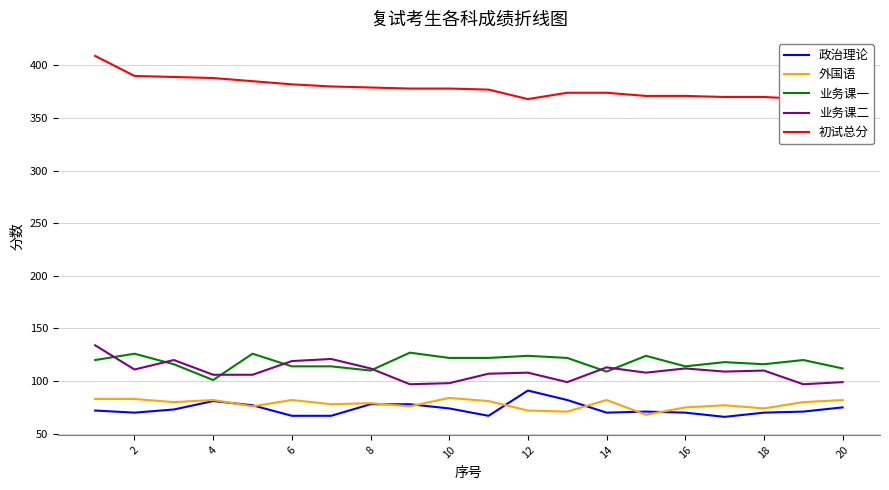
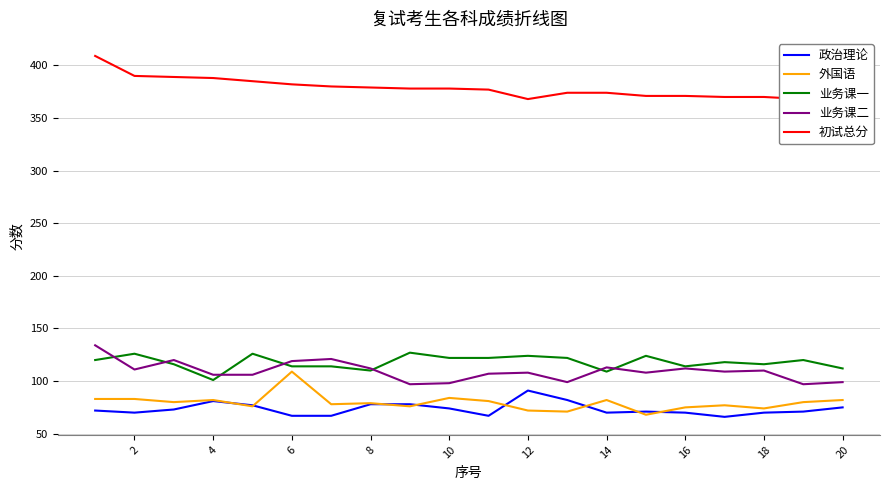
  {
    "政治理论": {
      "2": 70,
      "6": 67,
      "10": 74,
      "12": 91,
      "14": 70,
      "16": 70,
      "18": 70,
      "20": 75
    },
    "外国语": {
      "2": 83,
-     "6": 82,
+     "6": 109,
      "10": 84,
      "12": 72,
      "14": 82,
      "16": 75,
      "18": 74,
      "20": 82
    },
    "业务课一": {
      "2": 126,
      "4": 101,
      "6": 114,
      "10": 122,
      "12": 124,
      "14": 109,
      "18": 116,
      "20": 112
    },
    "业务课二": {
      "2": 111,
      "4": 106,
      "6": 119,
      "10": 98,
      "12": 108,
      "14": 113,
      "18": 110,
      "20": 99
    },
    "初试总分": {
      "2": 390,
      "4": 388,
      "6": 382,
      "8": 379,
      "10": 378,
      "12": 368,
      "14": 374,
      "16": 371,
      "18": 370
    }
  }
